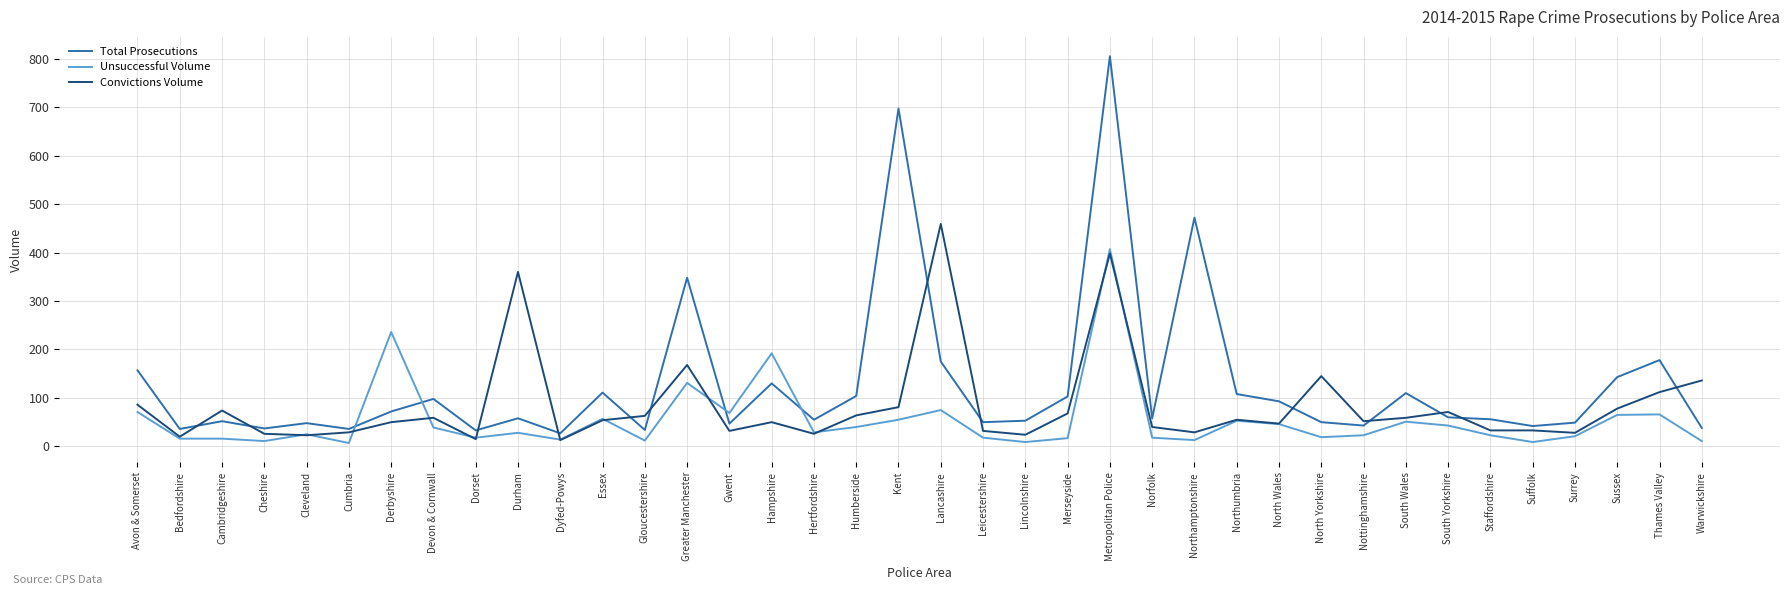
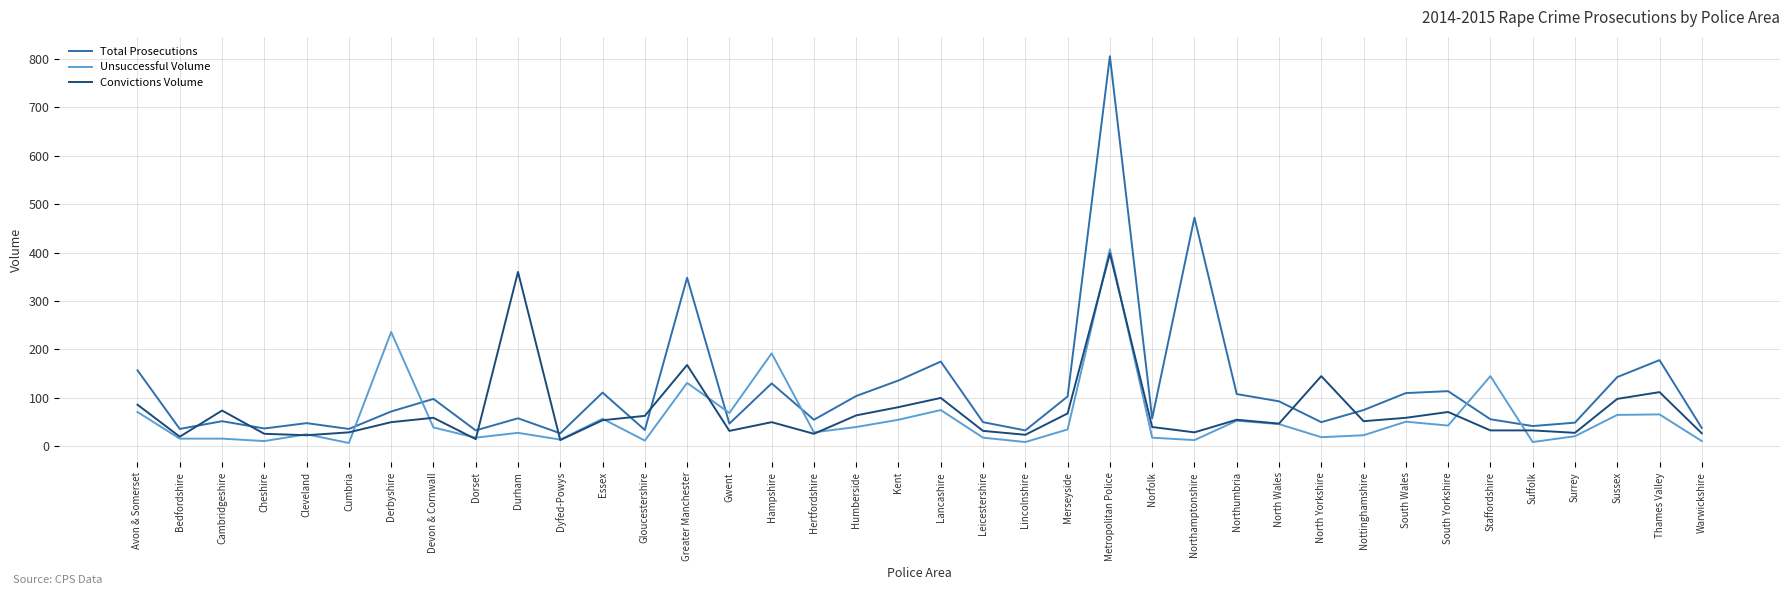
  {
    "Total Prosecutions": {
      "Avon & Somerset": 160,
      "Bedfordshire": 40,
      "Cambridgeshire": 50,
      "Cheshire": 40,
      "Cleveland": 50,
      "Cumbria": 40,
      "Derbyshire": 70,
      "Devon & Cornwall": 100,
      "Dorset": 30,
      "Durham": 60,
      "Dyfed-Powys": 30,
      "Essex": 110,
      "Gloucestershire": 30,
      "Greater Manchester": 350,
      "Gwent": 50,
      "Hampshire": 130,
      "Hertfordshire": 60,
      "Humberside": 100,
-     "Kent": 700,
+     "Kent": 140,
      "Lancashire": 180,
      "Leicestershire": 50,
-     "Lincolnshire": 50,
+     "Lincolnshire": 30,
      "Merseyside": 100,
      "Metropolitan Police": 810,
      "Norfolk": 60,
      "Northamptonshire": 470,
      "Northumbria": 110,
      "North Wales": 90,
      "North Yorkshire": 50,
-     "Nottinghamshire": 40,
+     "Nottinghamshire": 80,
      "South Wales": 110,
-     "South Yorkshire": 60,
+     "South Yorkshire": 110,
      "Staffordshire": 60,
      "Suffolk": 40,
      "Surrey": 50,
      "Sussex": 140,
      "Thames Valley": 180,
      "Warwickshire": 40
    },
    "Unsuccessful Volume": {
      "Avon & Somerset": 70,
      "Cambridgeshire": 20,
      "Cheshire": 10,
      "Cumbria": 10,
      "Derbyshire": 240,
      "Devon & Cornwall": 40,
      "Durham": 30,
      "Gloucestershire": 10,
      "Greater Manchester": 130,
      "Gwent": 70,
      "Hampshire": 190,
      "Humberside": 40,
      "Kent": 60,
      "Lancashire": 80,
      "Leicestershire": 20,
      "Lincolnshire": 10,
-     "Merseyside": 20,
+     "Merseyside": 40,
      "Metropolitan Police": 410,
      "Norfolk": 20,
      "Northamptonshire": 10,
      "North Yorkshire": 20,
      "Nottinghamshire": 20,
      "South Wales": 50,
      "South Yorkshire": 40,
-     "Staffordshire": 20,
+     "Staffordshire": 150,
      "Suffolk": 10,
      "Surrey": 20,
      "Sussex": 70,
      "Thames Valley": 70,
      "Warwickshire": 10
    },
    "Convictions Volume": {
      "Avon & Somerset": 90,
      "Cambridgeshire": 70,
      "Cheshire": 30,
      "Cumbria": 30,
      "Derbyshire": 50,
      "Devon & Cornwall": 60,
      "Durham": 360,
      "Gloucestershire": 60,
      "Greater Manchester": 170,
      "Gwent": 30,
      "Hampshire": 50,
      "Humberside": 60,
      "Kent": 80,
-     "Lancashire": 460,
+     "Lancashire": 100,
      "Leicestershire": 30,
      "Lincolnshire": 20,
      "Merseyside": 70,
      "Metropolitan Police": 400,
      "Norfolk": 40,
      "Northamptonshire": 30,
      "North Yorkshire": 150,
      "Nottinghamshire": 50,
      "South Wales": 60,
      "South Yorkshire": 70,
      "Staffordshire": 30,
      "Suffolk": 30,
      "Surrey": 30,
-     "Sussex": 80,
+     "Sussex": 100,
      "Thames Valley": 110,
-     "Warwickshire": 140
+     "Warwickshire": 30
    }
  }
